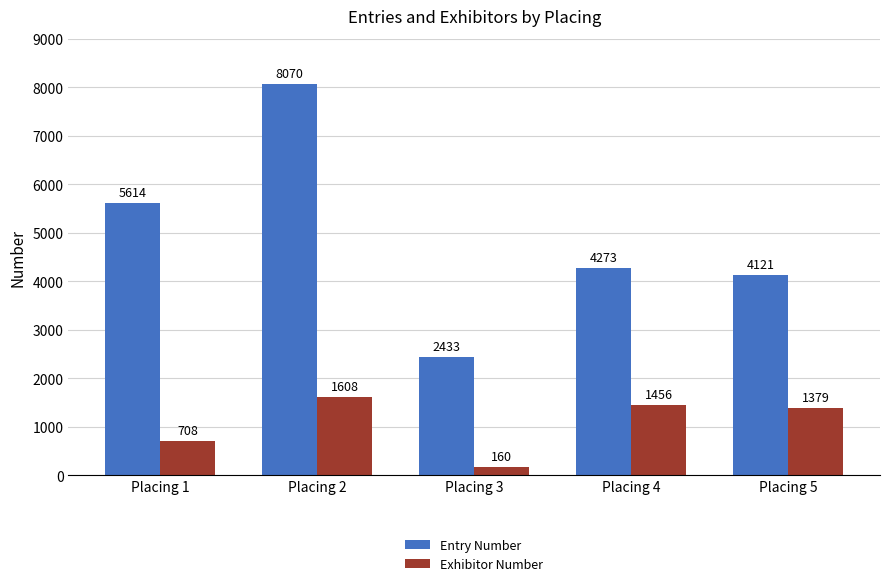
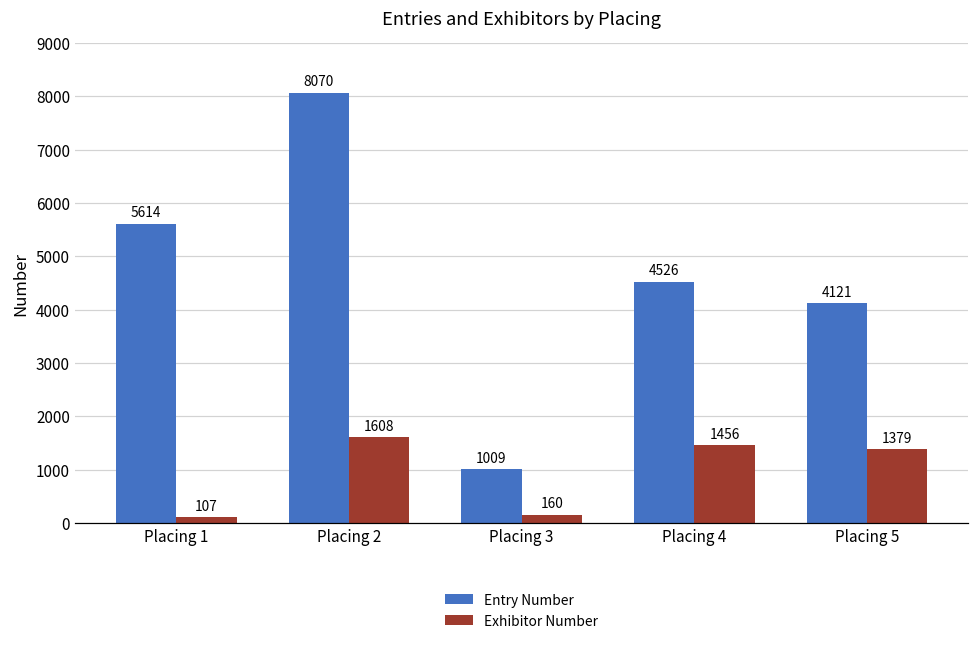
  {
    "Entry Number": {
      "Placing 1": 5614,
      "Placing 2": 8070,
-     "Placing 3": 2433,
-     "Placing 4": 4273,
+     "Placing 3": 1009,
+     "Placing 4": 4526,
      "Placing 5": 4121
    },
    "Exhibitor Number": {
-     "Placing 1": 708,
+     "Placing 1": 107,
      "Placing 2": 1608,
      "Placing 3": 160,
      "Placing 4": 1456,
      "Placing 5": 1379
    }
  }
